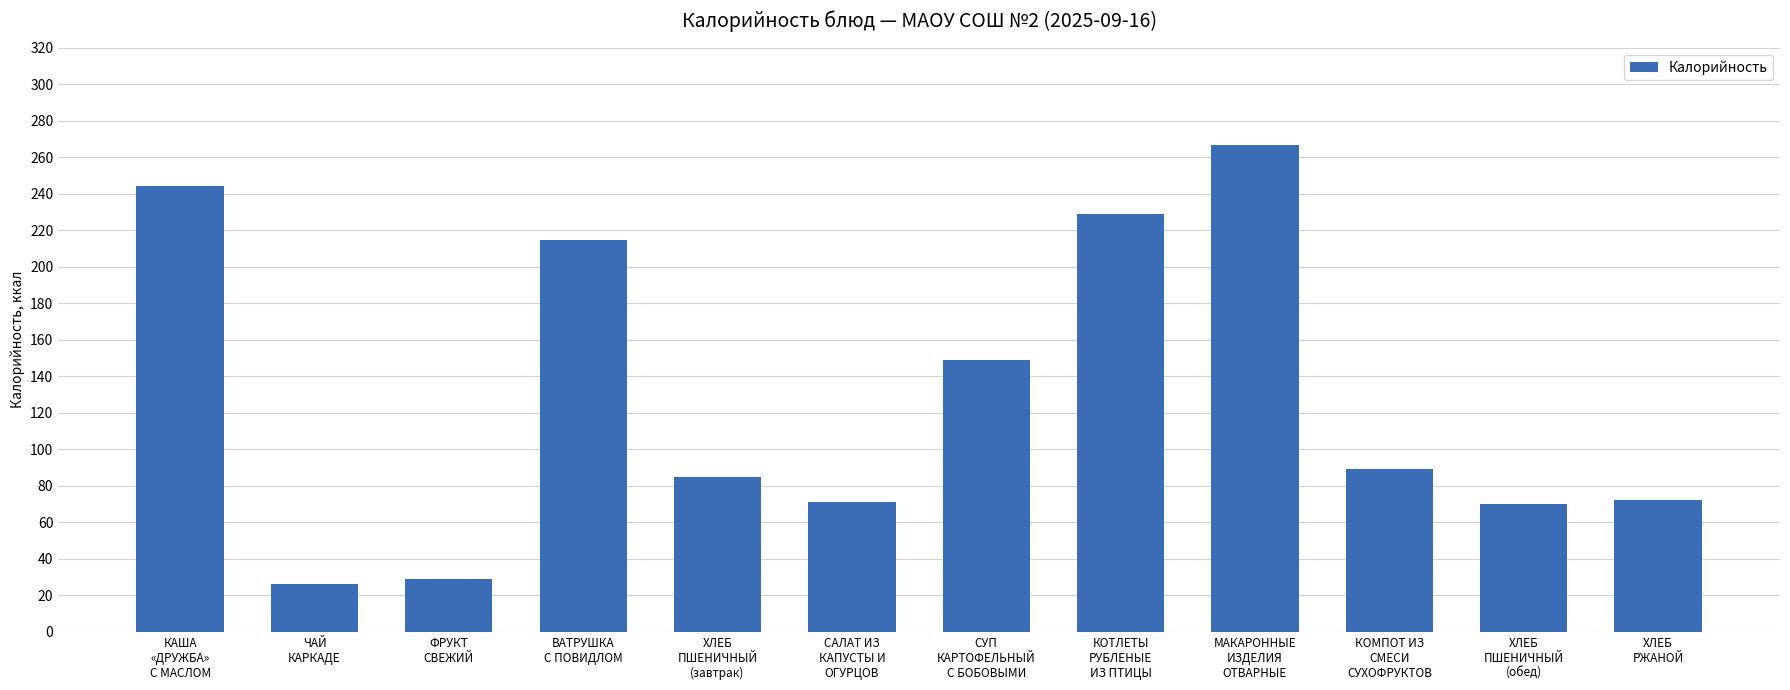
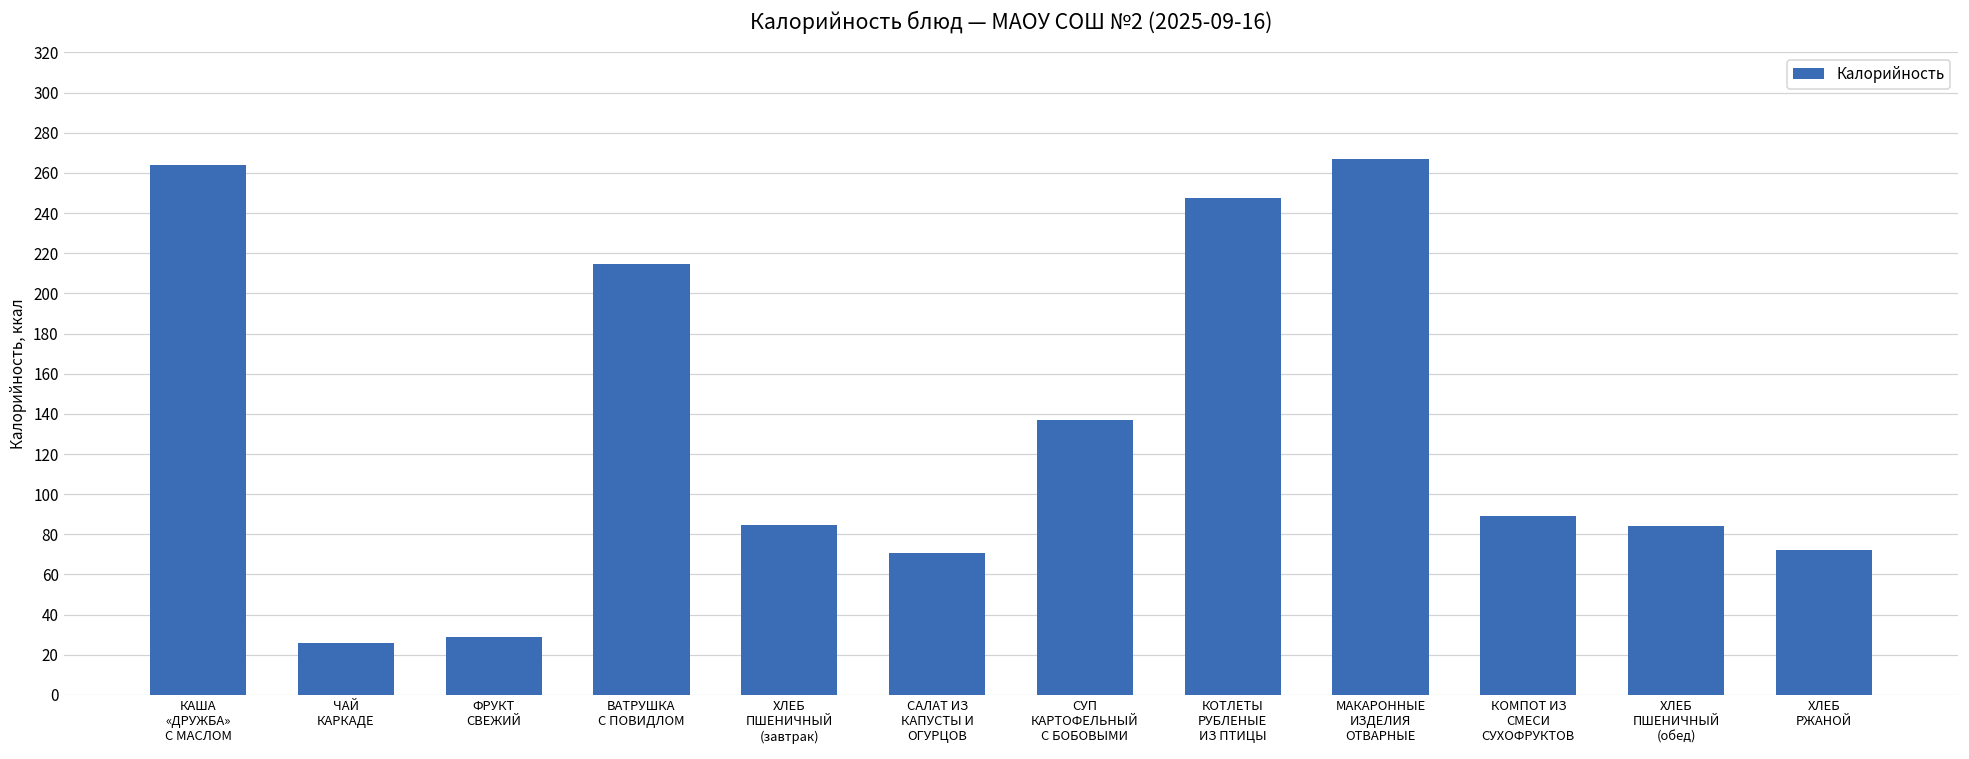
  {
-   "КАША «ДРУЖБА» С МАСЛОМ": 244,
+   "КАША «ДРУЖБА» С МАСЛОМ": 264,
    "ЧАЙ КАРКАДЕ": 26,
    "ФРУКТ СВЕЖИЙ": 29,
    "ВАТРУШКА С ПОВИДЛОМ": 214,
    "ХЛЕБ ПШЕНИЧНЫЙ (завтрак)": 85,
    "САЛАТ ИЗ КАПУСТЫ И ОГУРЦОВ": 71,
-   "СУП КАРТОФЕЛЬНЫЙ С БОБОВЫМИ": 149,
-   "КОТЛЕТЫ РУБЛЕНЫЕ ИЗ ПТИЦЫ": 229,
+   "СУП КАРТОФЕЛЬНЫЙ С БОБОВЫМИ": 137,
+   "КОТЛЕТЫ РУБЛЕНЫЕ ИЗ ПТИЦЫ": 248,
    "МАКАРОННЫЕ ИЗДЕЛИЯ ОТВАРНЫЕ": 267,
    "КОМПОТ ИЗ СМЕСИ СУХОФРУКТОВ": 89,
-   "ХЛЕБ ПШЕНИЧНЫЙ (обед)": 70,
+   "ХЛЕБ ПШЕНИЧНЫЙ (обед)": 84,
    "ХЛЕБ РЖАНОЙ": 72
  }
